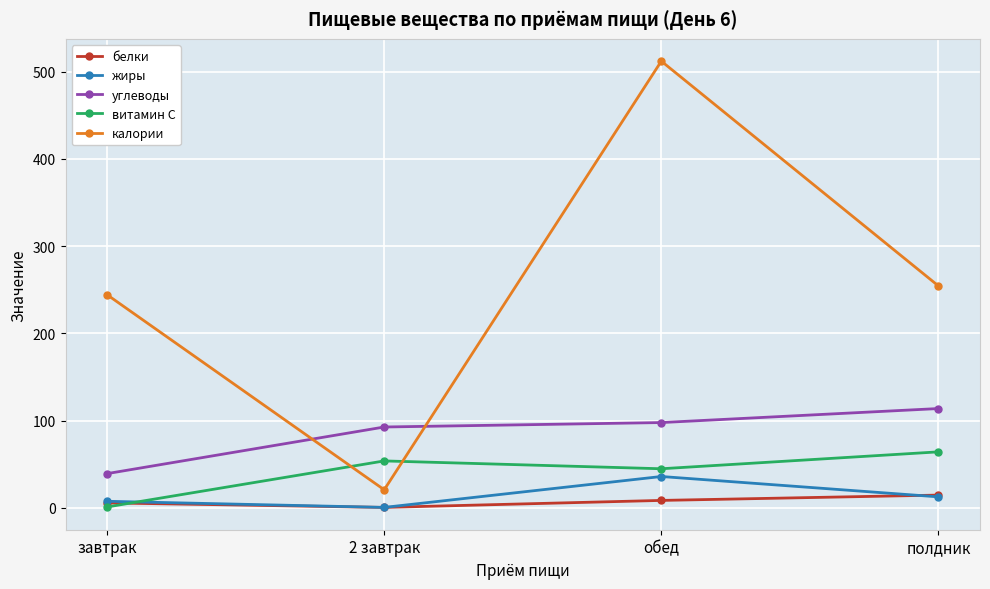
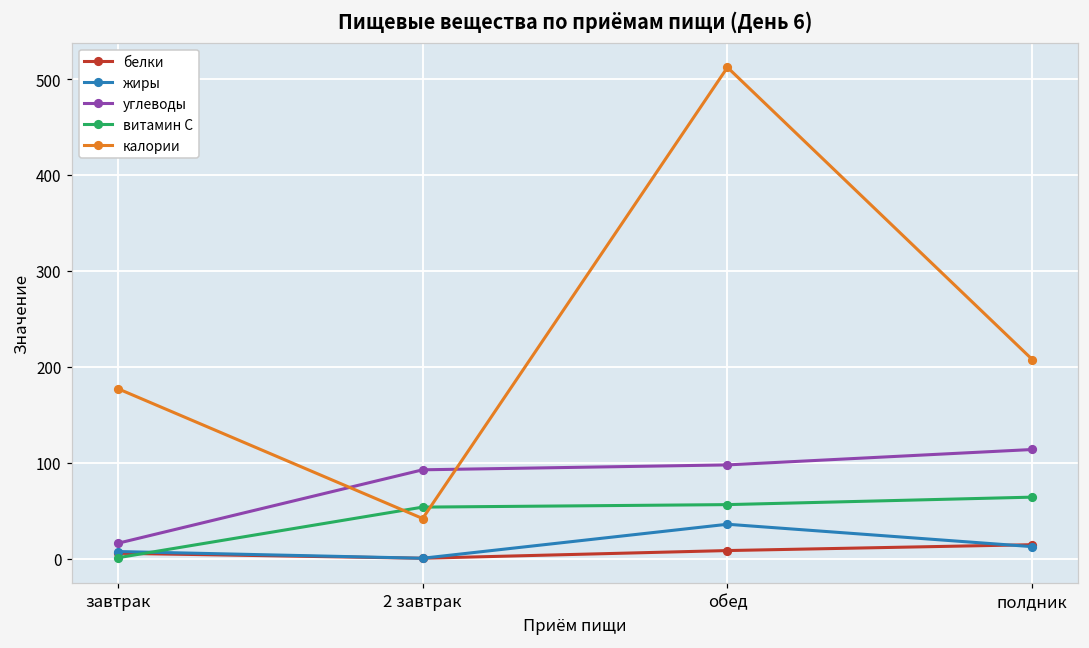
  {
    "белки": {
      "обед": 10
    },
    "жиры": {
      "обед": 40
    },
    "углеводы": {
-     "завтрак": 40,
+     "завтрак": 20,
      "2 завтрак": 90,
      "обед": 100,
      "полдник": 110
    },
    "витамин С": {
      "завтрак": 0,
      "2 завтрак": 50,
-     "обед": 40,
+     "обед": 60,
      "полдник": 60
    },
    "калории": {
-     "завтрак": 240,
-     "2 завтрак": 20,
+     "завтрак": 180,
+     "2 завтрак": 40,
      "обед": 510,
-     "полдник": 250
+     "полдник": 210
    }
  }
